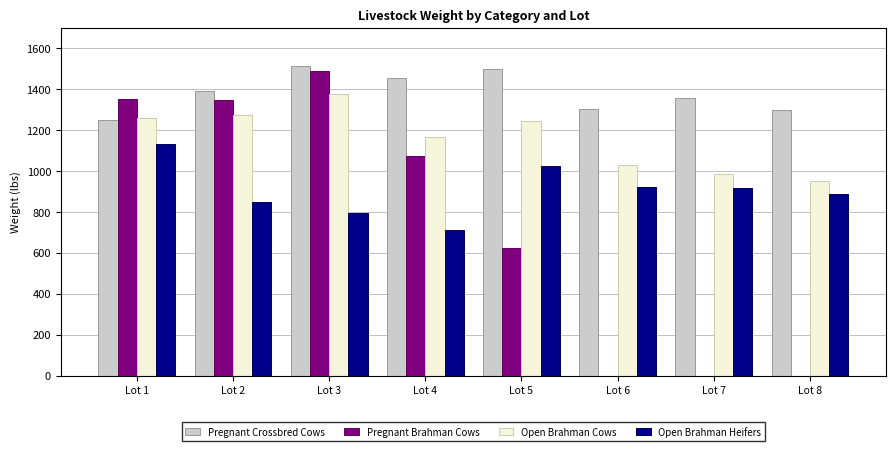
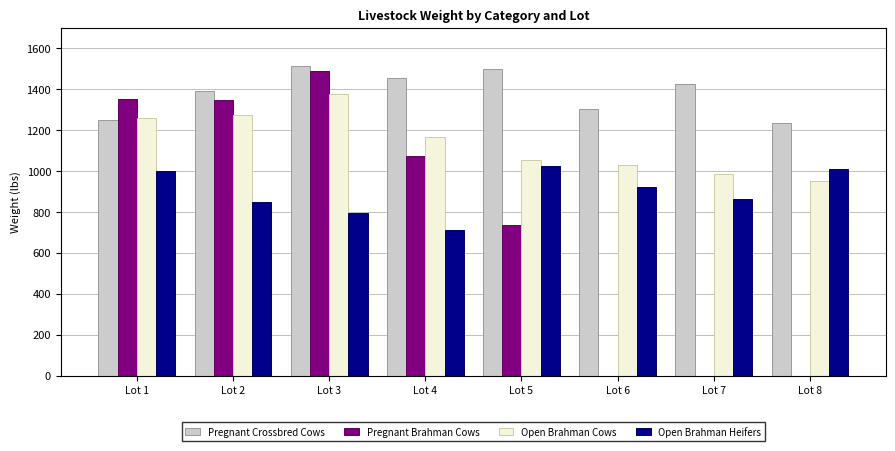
  {
    "Pregnant Crossbred Cows": {
      "Lot 1": 1250,
      "Lot 2": 1390,
      "Lot 3": 1520,
      "Lot 4": 1460,
      "Lot 5": 1500,
      "Lot 6": 1310,
-     "Lot 7": 1360,
-     "Lot 8": 1300
+     "Lot 7": 1420,
+     "Lot 8": 1240
    },
    "Pregnant Brahman Cows": {
      "Lot 1": 1350,
      "Lot 2": 1350,
      "Lot 3": 1490,
      "Lot 4": 1080,
-     "Lot 5": 620,
+     "Lot 5": 740,
      "Lot 6": 0,
      "Lot 7": 0,
      "Lot 8": 0
    },
    "Open Brahman Cows": {
      "Lot 1": 1260,
      "Lot 2": 1280,
      "Lot 3": 1380,
      "Lot 4": 1170,
-     "Lot 5": 1250,
+     "Lot 5": 1060,
      "Lot 6": 1030,
      "Lot 7": 990,
      "Lot 8": 950
    },
    "Open Brahman Heifers": {
-     "Lot 1": 1130,
+     "Lot 1": 1000,
      "Lot 2": 850,
      "Lot 3": 790,
      "Lot 4": 710,
      "Lot 5": 1020,
      "Lot 6": 920,
-     "Lot 7": 920,
-     "Lot 8": 890
+     "Lot 7": 860,
+     "Lot 8": 1010
    }
  }
